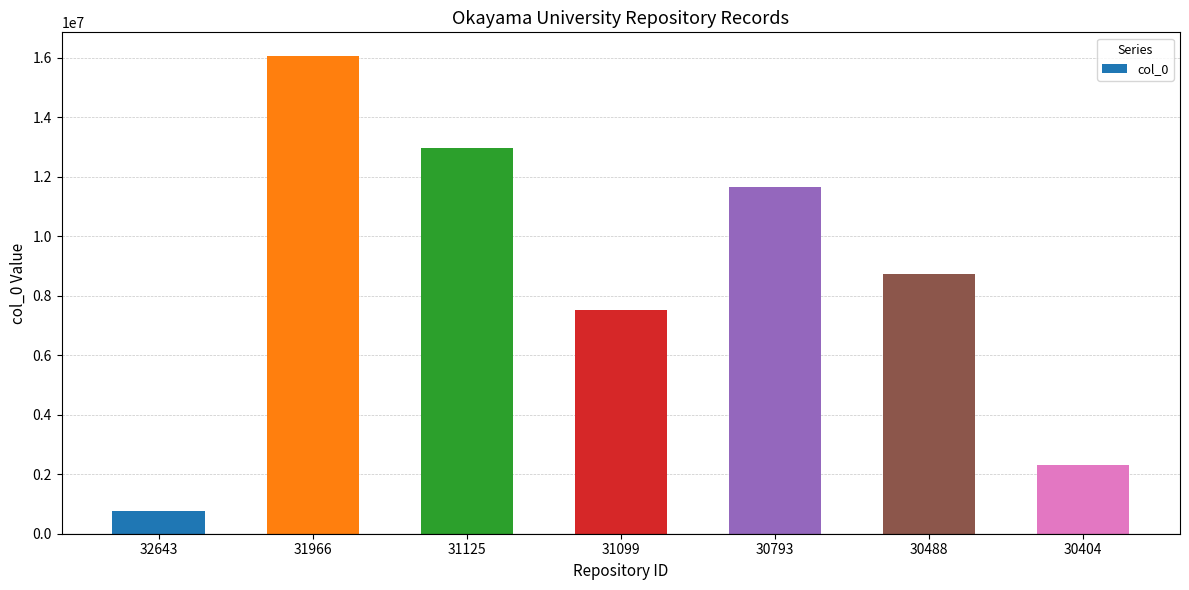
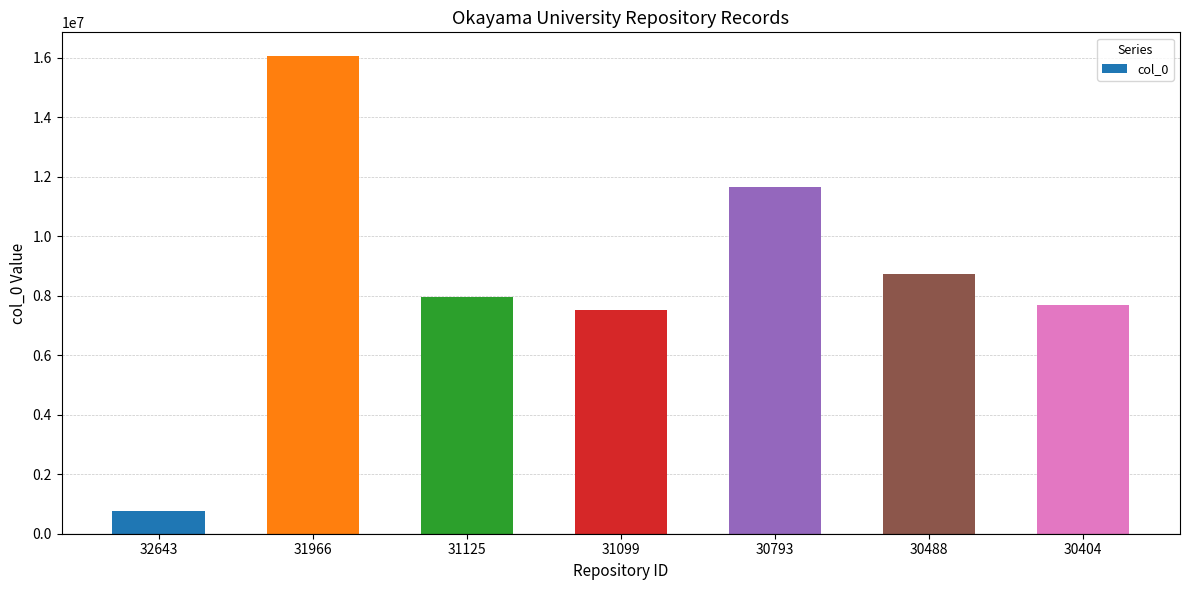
  {
    "32643": 800000,
    "31966": 16000000,
-   "31125": 13000000,
+   "31125": 7900000,
    "31099": 7500000,
    "30793": 11600000,
    "30488": 8700000,
-   "30404": 2300000
+   "30404": 7700000
  }
